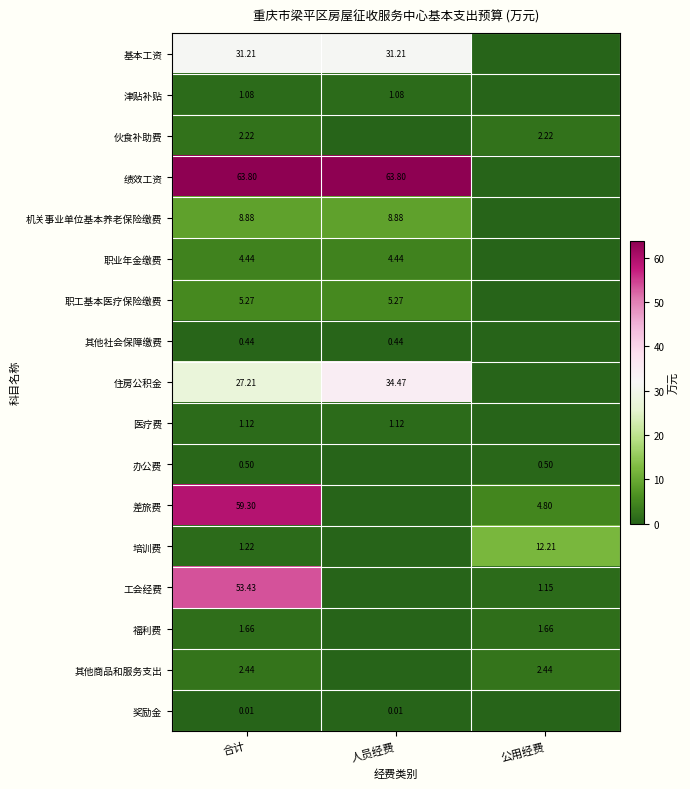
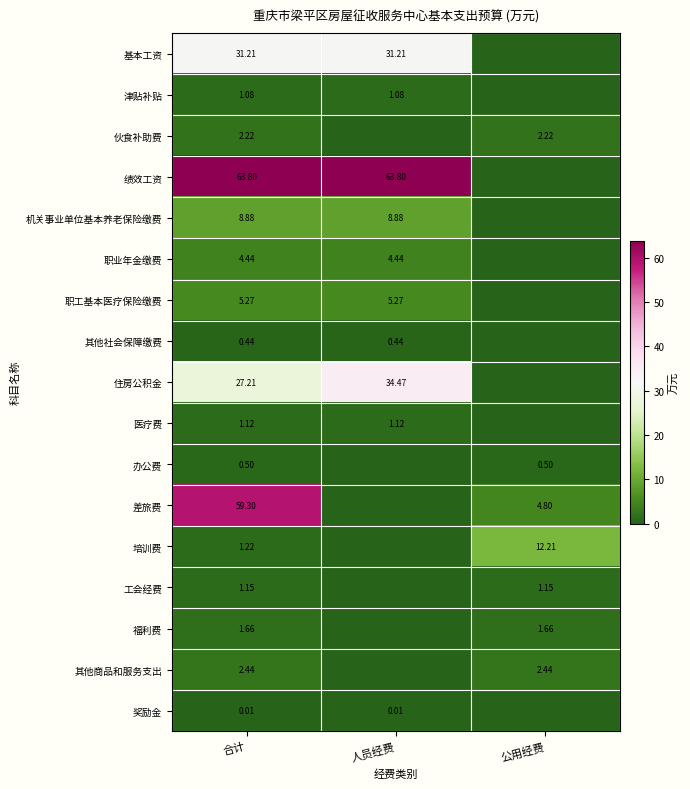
  {
    "基本工资": {
      "合计": 31.21,
      "人员经费": 31.21
    },
    "津贴补贴": {
      "合计": 1.08,
      "人员经费": 1.08
    },
    "伙食补助费": {
      "合计": 2.22,
      "公用经费": 2.22
    },
    "绩效工资": {
      "合计": 63.80,
      "人员经费": 63.80
    },
    "机关事业单位基本养老保险缴费": {
      "合计": 8.88,
      "人员经费": 8.88
    },
    "职业年金缴费": {
      "合计": 4.44,
      "人员经费": 4.44
    },
    "职工基本医疗保险缴费": {
      "合计": 5.27,
      "人员经费": 5.27
    },
    "其他社会保障缴费": {
      "合计": 0.44,
      "人员经费": 0.44
    },
    "住房公积金": {
      "合计": 27.21,
      "人员经费": 34.47
    },
    "医疗费": {
      "合计": 1.12,
      "人员经费": 1.12
    },
    "办公费": {
      "合计": 0.50,
      "公用经费": 0.50
    },
    "差旅费": {
      "合计": 59.30,
      "公用经费": 4.80
    },
    "培训费": {
      "合计": 1.22,
      "公用经费": 12.21
    },
    "工会经费": {
-     "合计": 53.43,
+     "合计": 1.15,
      "公用经费": 1.15
    },
    "福利费": {
      "合计": 1.66,
      "公用经费": 1.66
    },
    "其他商品和服务支出": {
      "合计": 2.44,
      "公用经费": 2.44
    },
    "奖励金": {
      "合计": 0.01,
      "人员经费": 0.01
    }
  }
